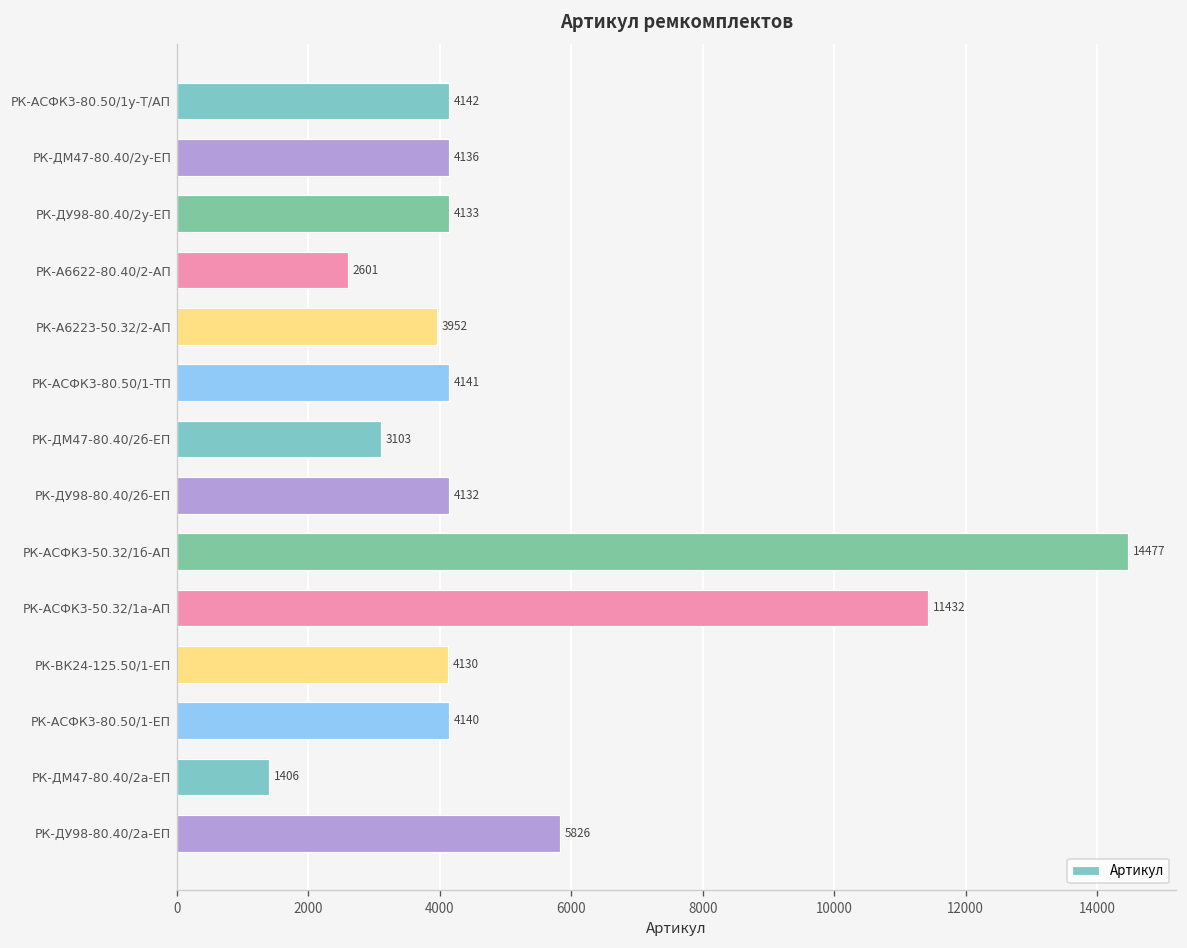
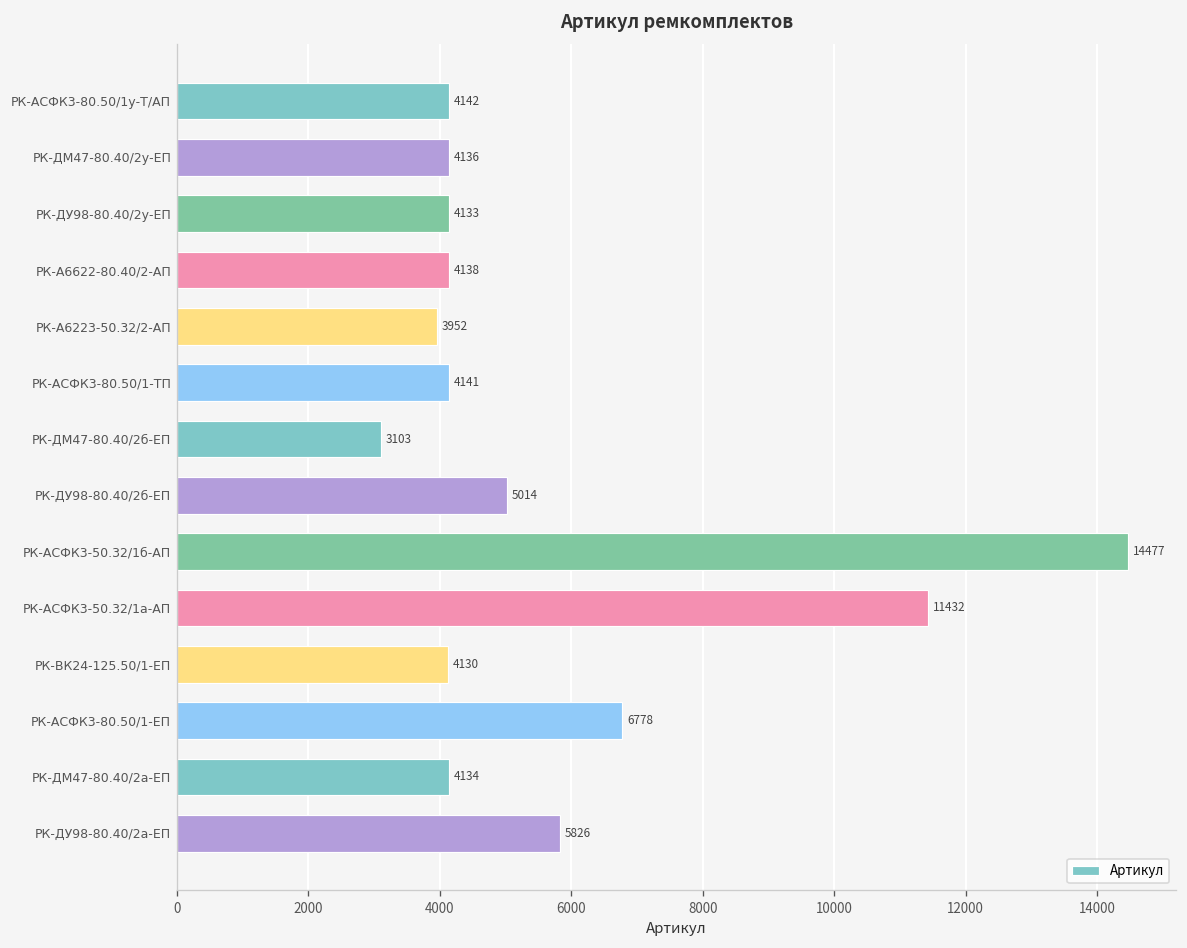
  {
    "РК-АСФК3-80.50/1у-Т/АП": 4142,
    "РК-ДМ47-80.40/2у-ЕП": 4136,
    "РК-ДУ98-80.40/2у-ЕП": 4133,
-   "РК-А6622-80.40/2-АП": 2601,
+   "РК-А6622-80.40/2-АП": 4138,
    "РК-А6223-50.32/2-АП": 3952,
    "РК-АСФК3-80.50/1-ТП": 4141,
    "РК-ДМ47-80.40/2б-ЕП": 3103,
-   "РК-ДУ98-80.40/2б-ЕП": 4132,
+   "РК-ДУ98-80.40/2б-ЕП": 5014,
    "РК-АСФК3-50.32/1б-АП": 14477,
    "РК-АСФК3-50.32/1а-АП": 11432,
    "РК-ВК24-125.50/1-ЕП": 4130,
-   "РК-АСФК3-80.50/1-ЕП": 4140,
-   "РК-ДМ47-80.40/2а-ЕП": 1406,
+   "РК-АСФК3-80.50/1-ЕП": 6778,
+   "РК-ДМ47-80.40/2а-ЕП": 4134,
    "РК-ДУ98-80.40/2а-ЕП": 5826
  }
